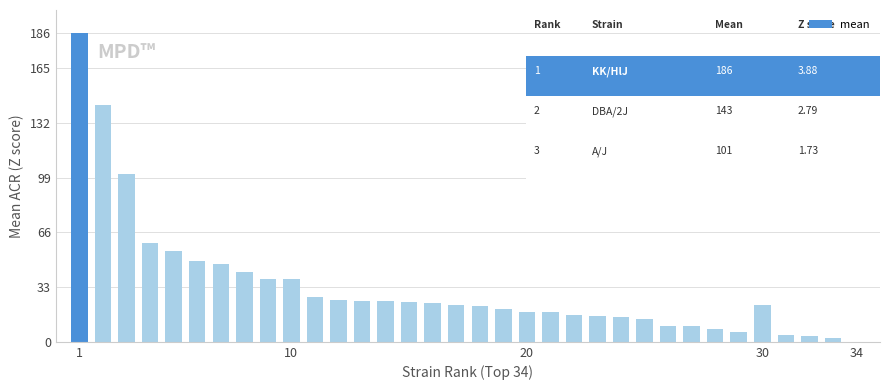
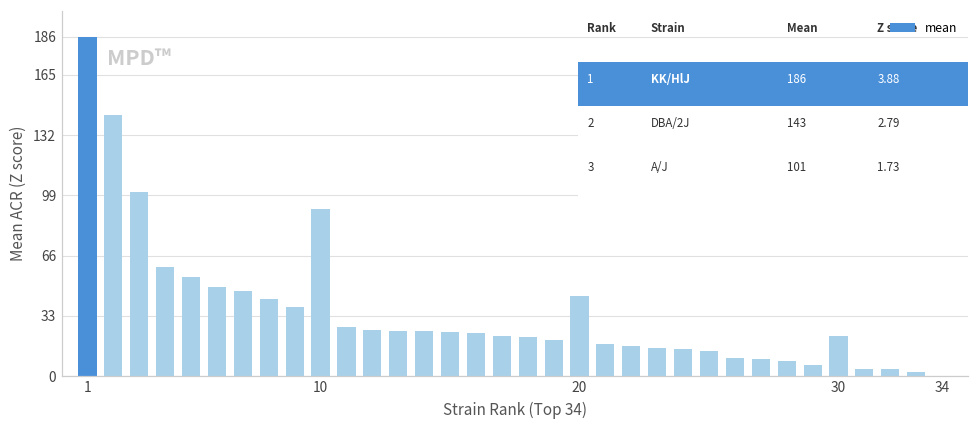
  {
    "1": 186,
-   "10": 38,
-   "20": 18,
+   "10": 91,
+   "20": 44,
    "30": 22,
    "34": 0
  }
